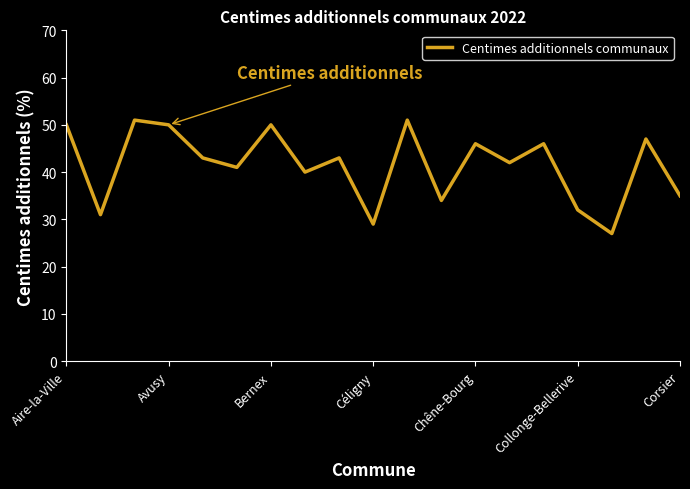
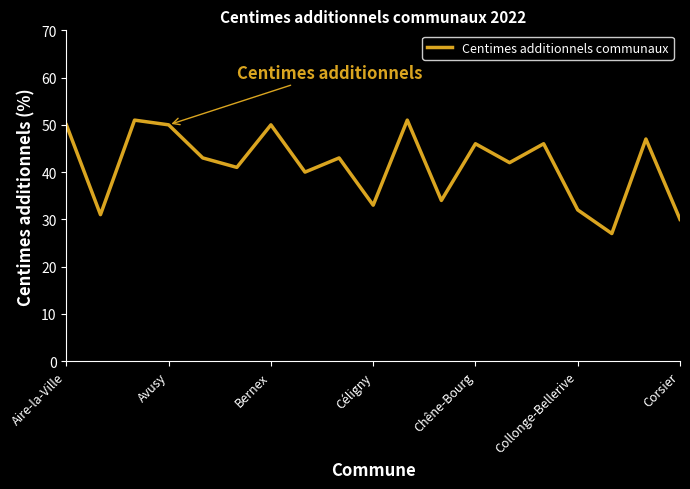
  {
    "Aire-la-Ville": 50,
    "Avusy": 50,
    "Bernex": 50,
-   "Céligny": 29,
+   "Céligny": 33,
    "Chêne-Bourg": 46,
    "Collonge-Bellerive": 32,
-   "Corsier": 35
+   "Corsier": 30
  }
